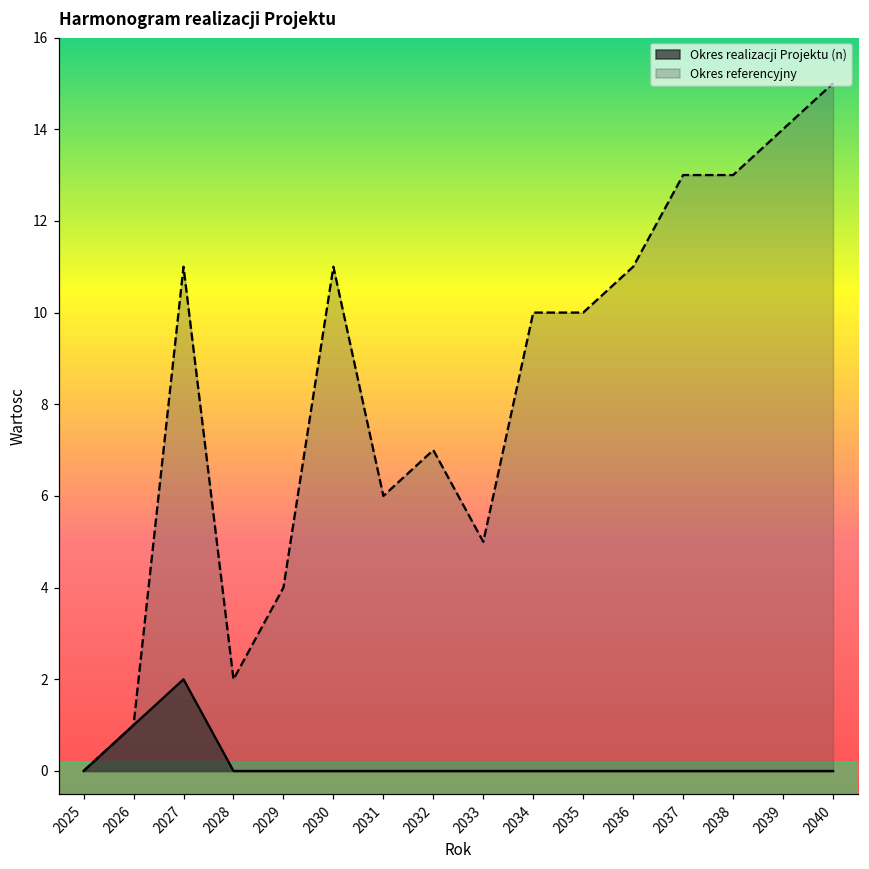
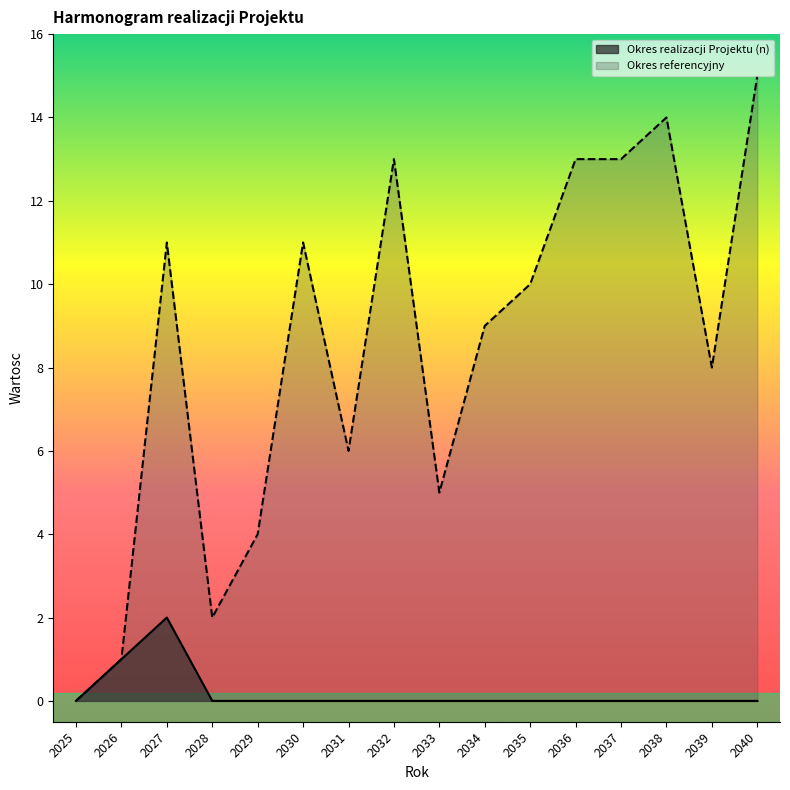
  {
    "Okres realizacji Projektu (n)": {
      "2027": 2
    },
    "Okres referencyjny": {
      "2027": 11,
      "2028": 2,
      "2029": 4,
      "2030": 11,
      "2031": 6,
-     "2032": 7,
+     "2032": 13,
      "2033": 5,
-     "2034": 10,
+     "2034": 9,
      "2035": 10,
-     "2036": 11,
+     "2036": 13,
      "2037": 13,
-     "2038": 13,
-     "2039": 14
+     "2038": 14,
+     "2039": 8
    }
  }
